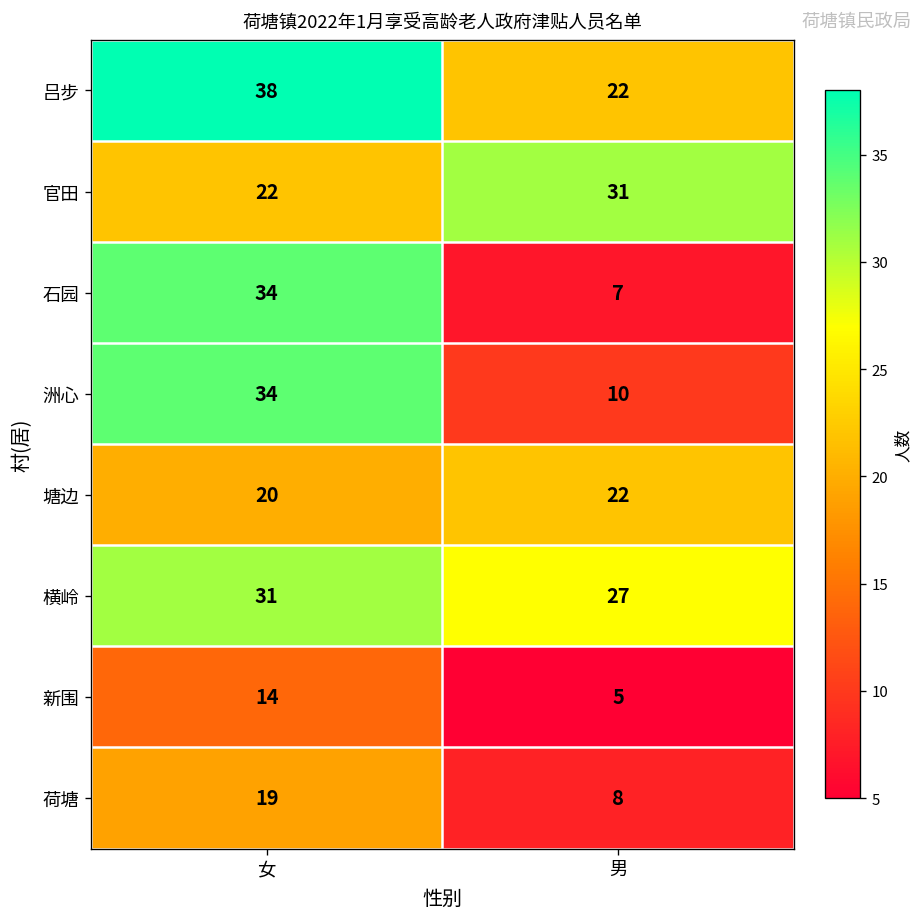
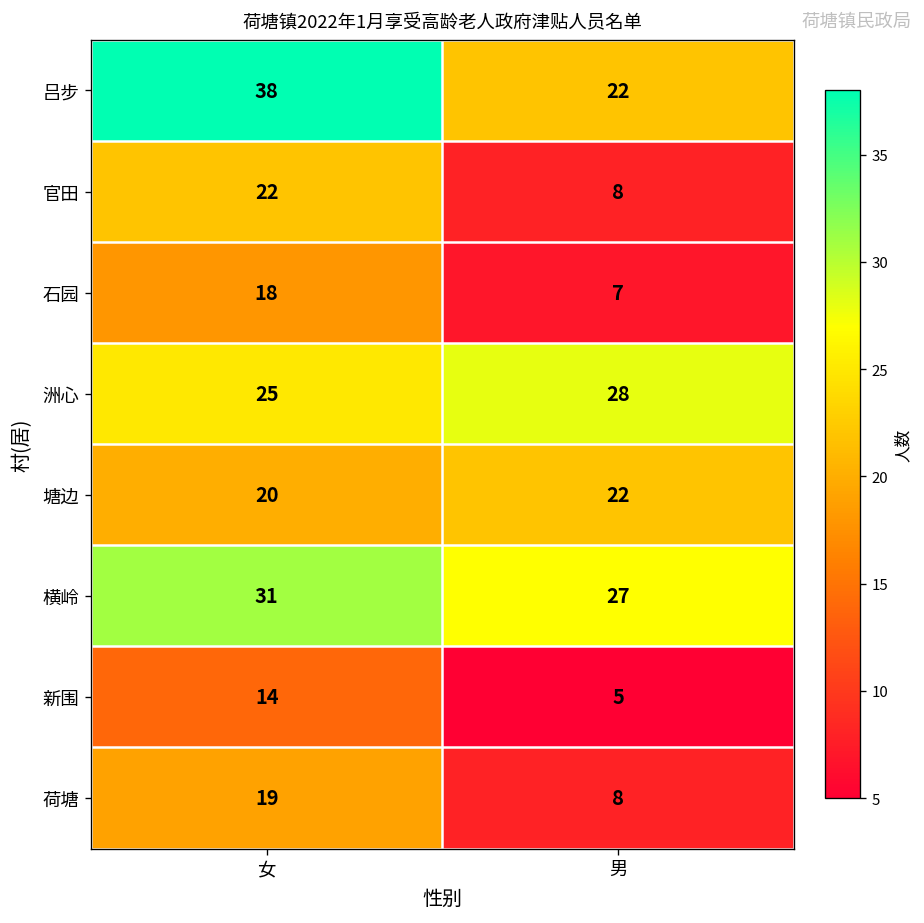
  {
    "吕步": {
      "女": 38,
      "男": 22
    },
    "官田": {
      "女": 22,
-     "男": 31
+     "男": 8
    },
    "石园": {
-     "女": 34,
+     "女": 18,
      "男": 7
    },
    "洲心": {
-     "女": 34,
-     "男": 10
+     "女": 25,
+     "男": 28
    },
    "塘边": {
      "女": 20,
      "男": 22
    },
    "横岭": {
      "女": 31,
      "男": 27
    },
    "新围": {
      "女": 14,
      "男": 5
    },
    "荷塘": {
      "女": 19,
      "男": 8
    }
  }
